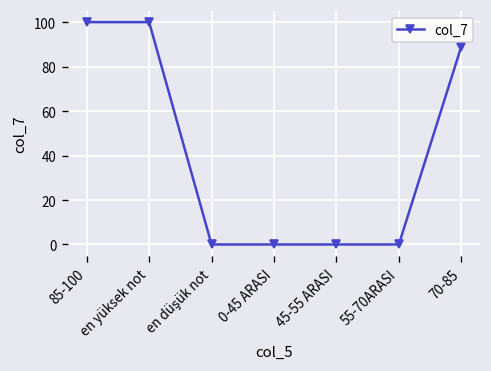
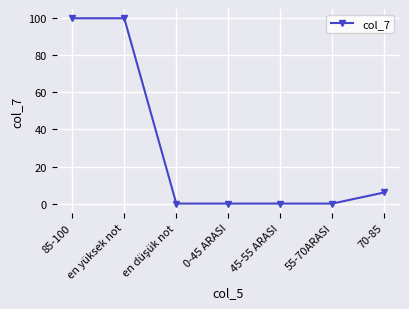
  {
    "85-100": 100,
    "en yüksek not": 100,
    "en düşük not": 0,
    "0-45 ARASI": 0,
    "45-55 ARASI": 0,
    "55-70ARASI": 0,
-   "70-85": 89
+   "70-85": 6
  }
